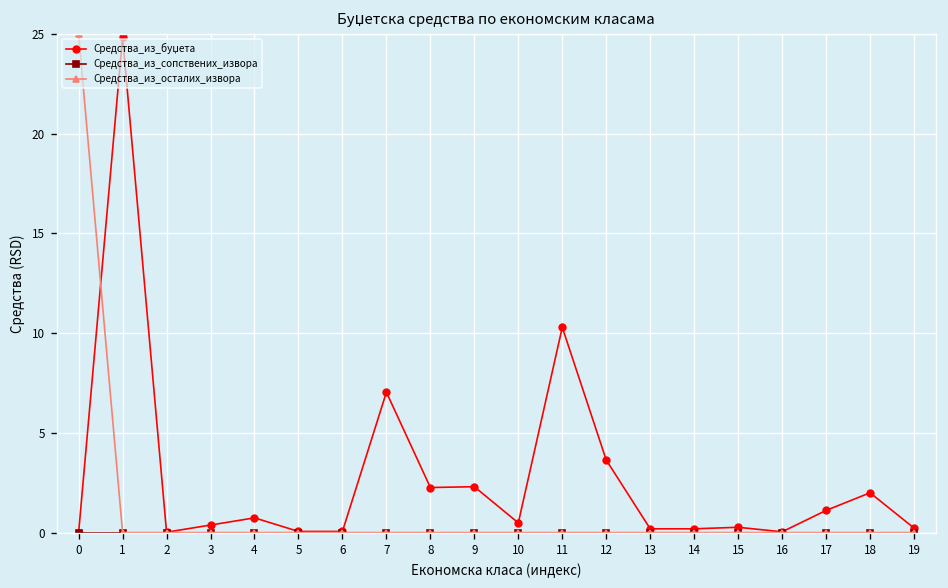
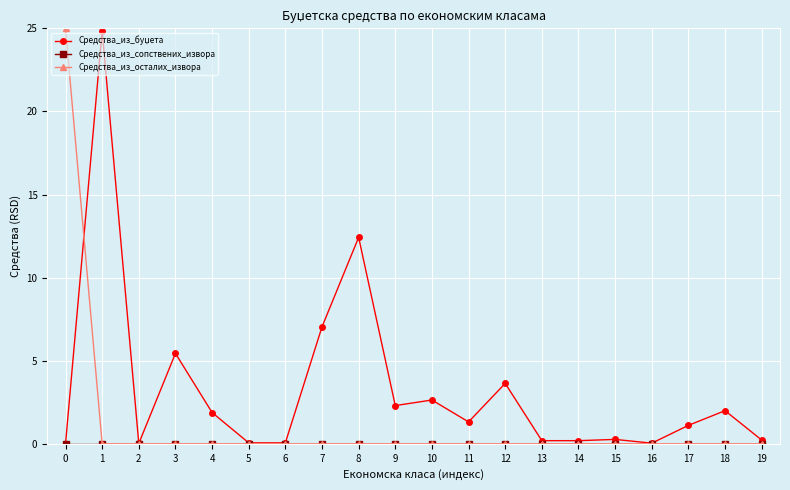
  {
    "Средства_из_буџета": {
      "1": 24.8,
-     "3": 0.4,
-     "4": 0.7,
+     "3": 5.4,
+     "4": 1.9,
      "7": 7.0,
-     "8": 2.3,
+     "8": 12.4,
      "9": 2.3,
-     "10": 0.5,
-     "11": 10.3,
+     "10": 2.6,
+     "11": 1.3,
      "12": 3.6,
      "13": 0.2,
      "14": 0.2,
      "15": 0.3,
      "17": 1.1,
      "18": 2.0,
      "19": 0.2
    },
    "Средства_из_осталих_извора": {
      "0": 25.0
    }
  }
